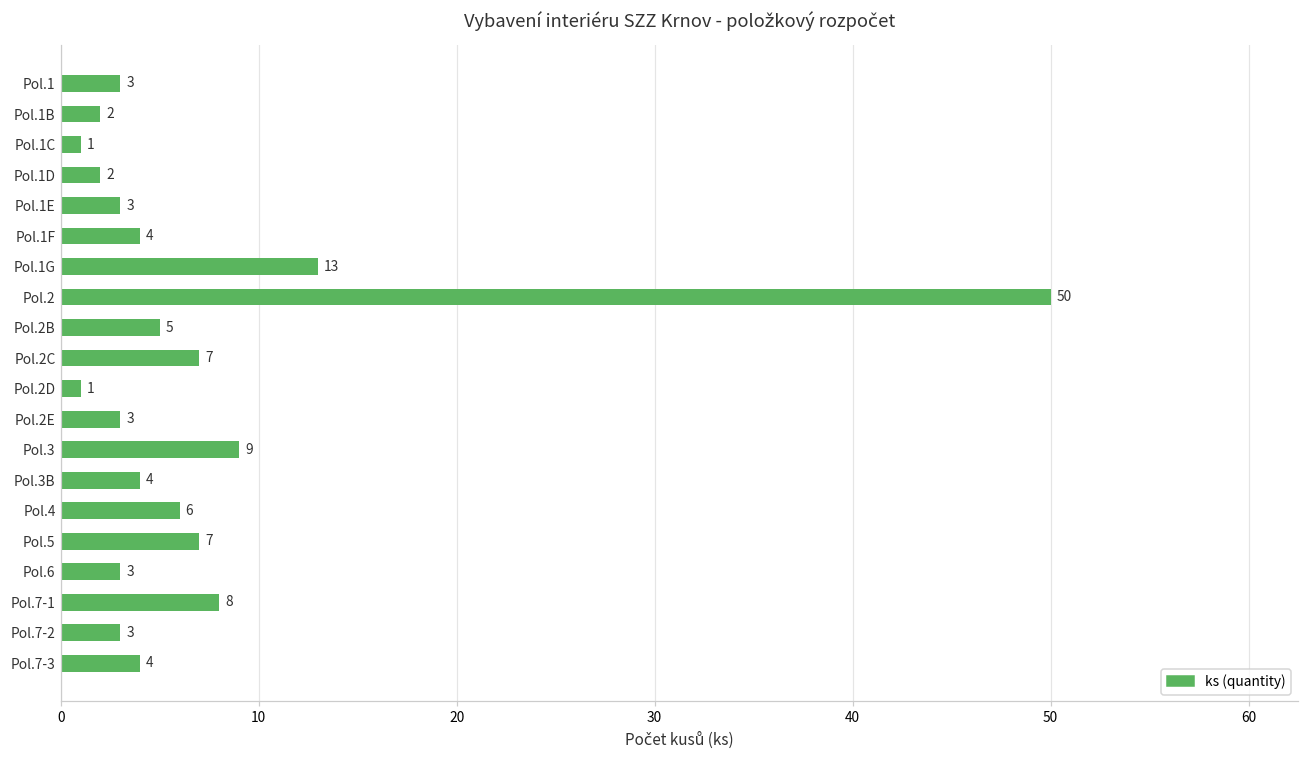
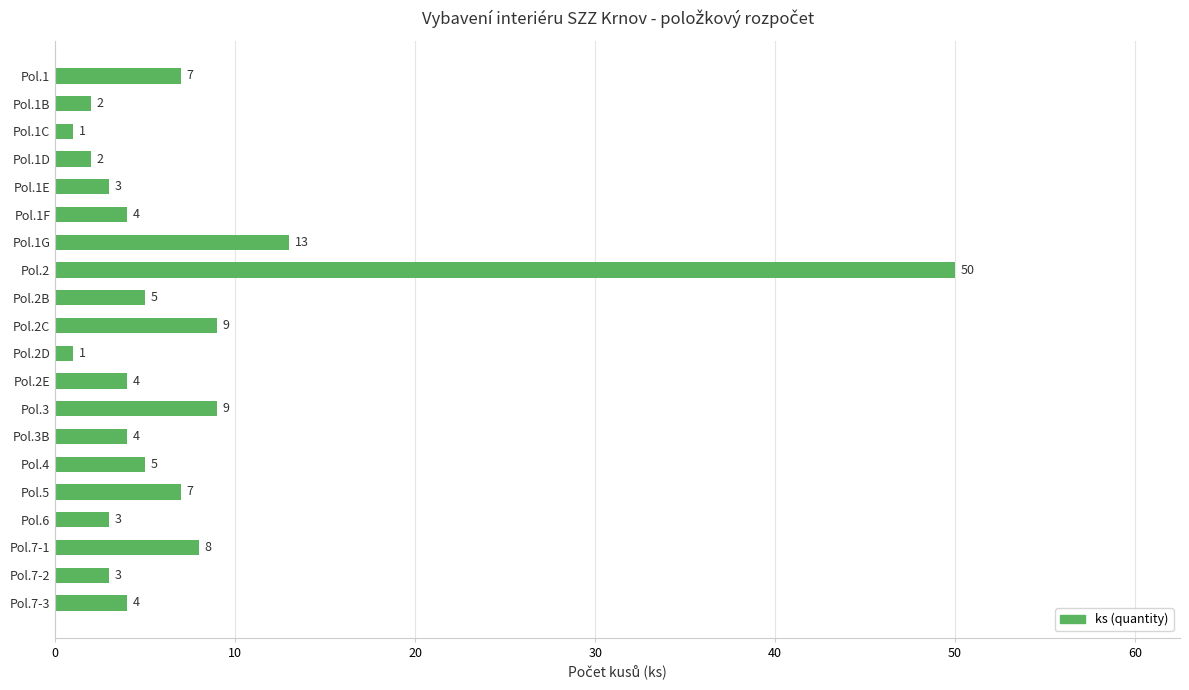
  {
-   "Pol.1": 3,
+   "Pol.1": 7,
    "Pol.1B": 2,
    "Pol.1C": 1,
    "Pol.1D": 2,
    "Pol.1E": 3,
    "Pol.1F": 4,
    "Pol.1G": 13,
    "Pol.2": 50,
    "Pol.2B": 5,
-   "Pol.2C": 7,
+   "Pol.2C": 9,
    "Pol.2D": 1,
-   "Pol.2E": 3,
+   "Pol.2E": 4,
    "Pol.3": 9,
    "Pol.3B": 4,
-   "Pol.4": 6,
+   "Pol.4": 5,
    "Pol.5": 7,
    "Pol.6": 3,
    "Pol.7-1": 8,
    "Pol.7-2": 3,
    "Pol.7-3": 4
  }
